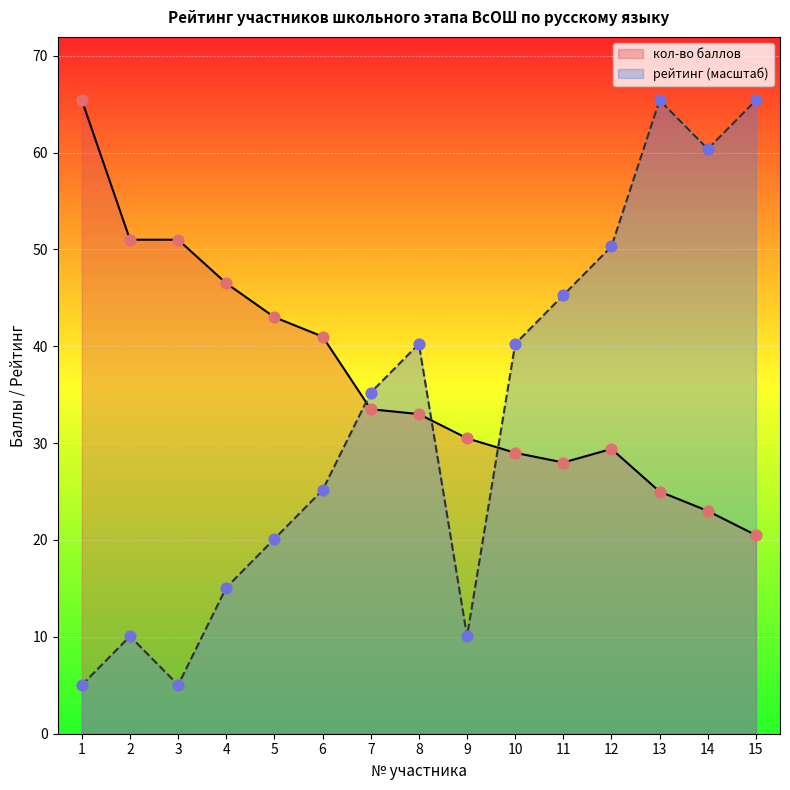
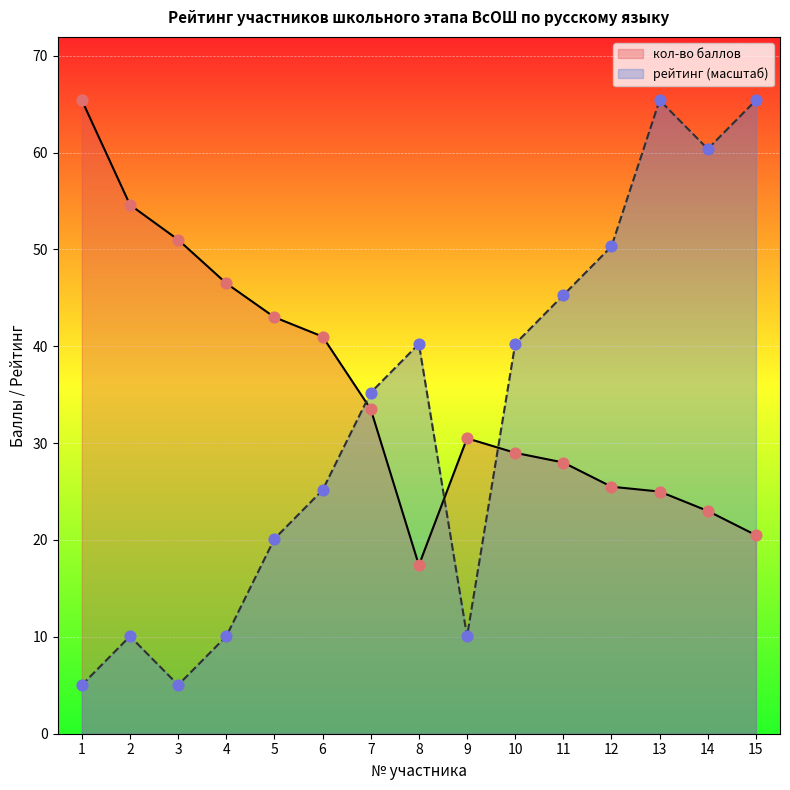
  {
    "кол-во баллов": {
      "1": 65,
-     "2": 51,
+     "2": 55,
      "3": 51,
      "4": 47,
      "5": 43,
      "6": 41,
      "7": 34,
-     "8": 33,
+     "8": 17,
      "9": 31,
      "10": 29,
      "11": 28,
-     "12": 29,
+     "12": 26,
      "13": 25,
      "14": 23,
      "15": 21
    },
    "рейтинг (масштаб)": {
      "1": 5,
      "2": 10,
      "3": 5,
-     "4": 15,
+     "4": 10,
      "5": 20,
      "6": 25,
      "7": 35,
      "8": 40,
      "9": 10,
      "10": 40,
      "11": 45,
      "12": 50,
      "13": 65,
      "14": 60,
      "15": 65
    }
  }
